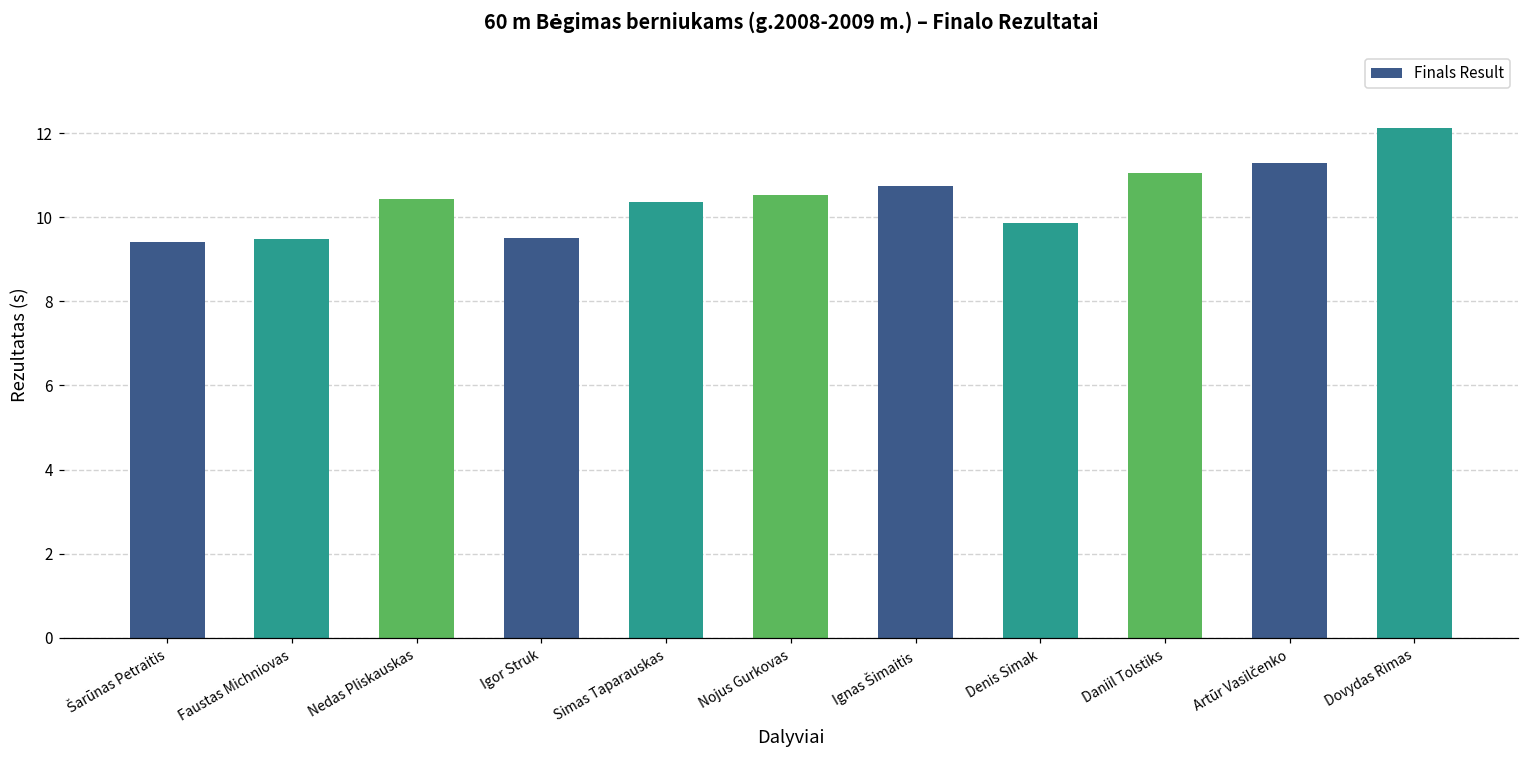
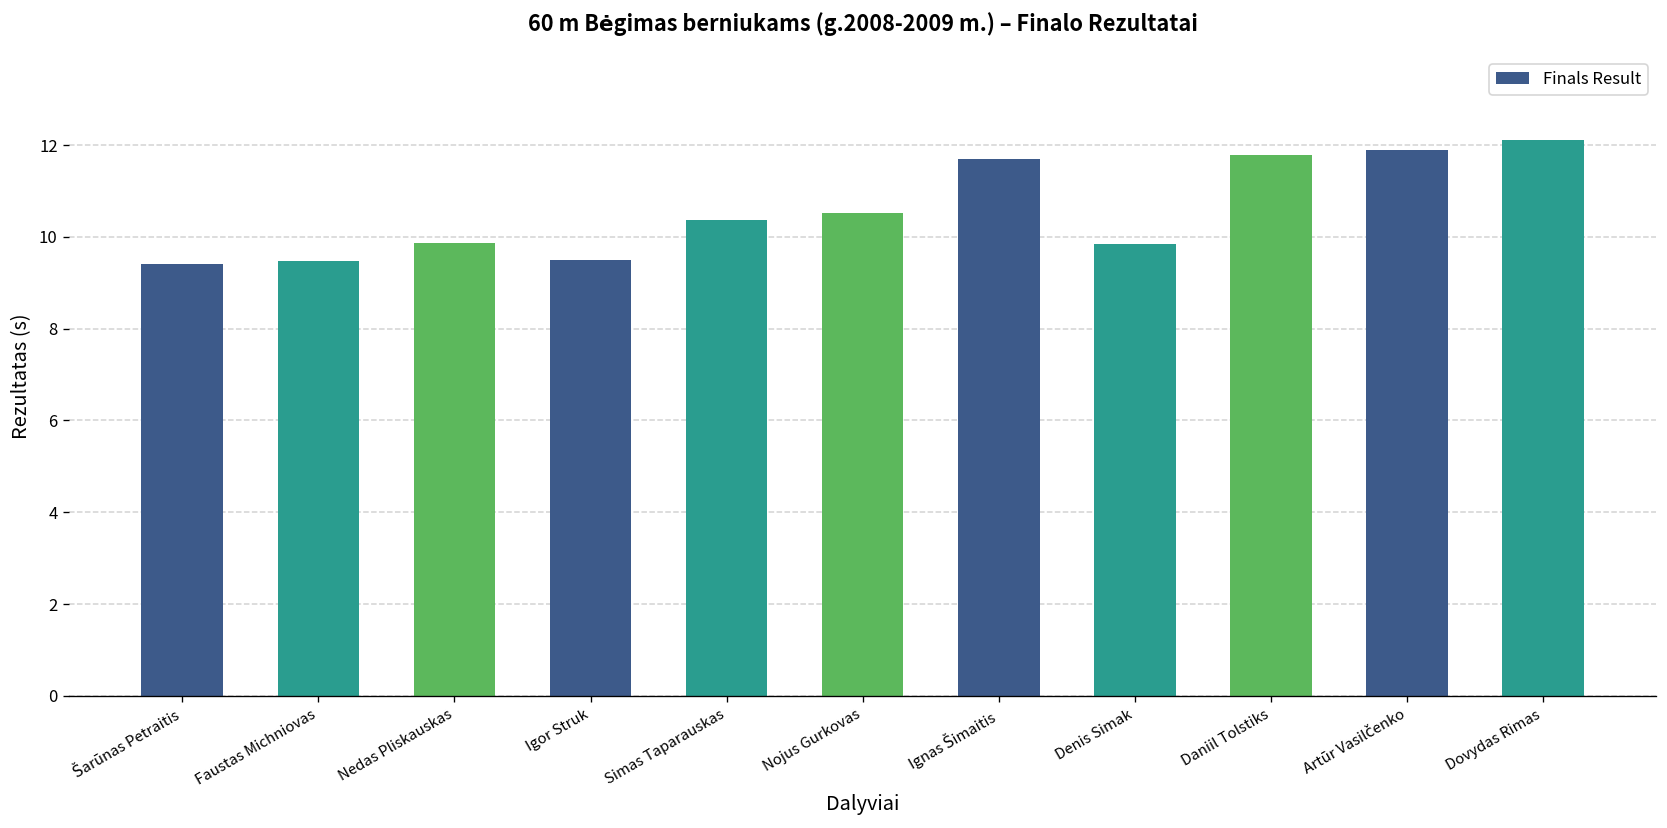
  {
    "Šarūnas Petraitis": 9.4,
    "Faustas Michniovas": 9.5,
-   "Nedas Pliskauskas": 10.4,
+   "Nedas Pliskauskas": 9.9,
    "Igor Struk": 9.5,
    "Simas Taparauskas": 10.4,
    "Nojus Gurkovas": 10.5,
-   "Ignas Šimaitis": 10.7,
+   "Ignas Šimaitis": 11.7,
    "Denis Simak": 9.9,
-   "Daniil Tolstiks": 11.1,
-   "Artūr Vasilčenko": 11.3,
+   "Daniil Tolstiks": 11.8,
+   "Artūr Vasilčenko": 11.9,
    "Dovydas Rimas": 12.1
  }
